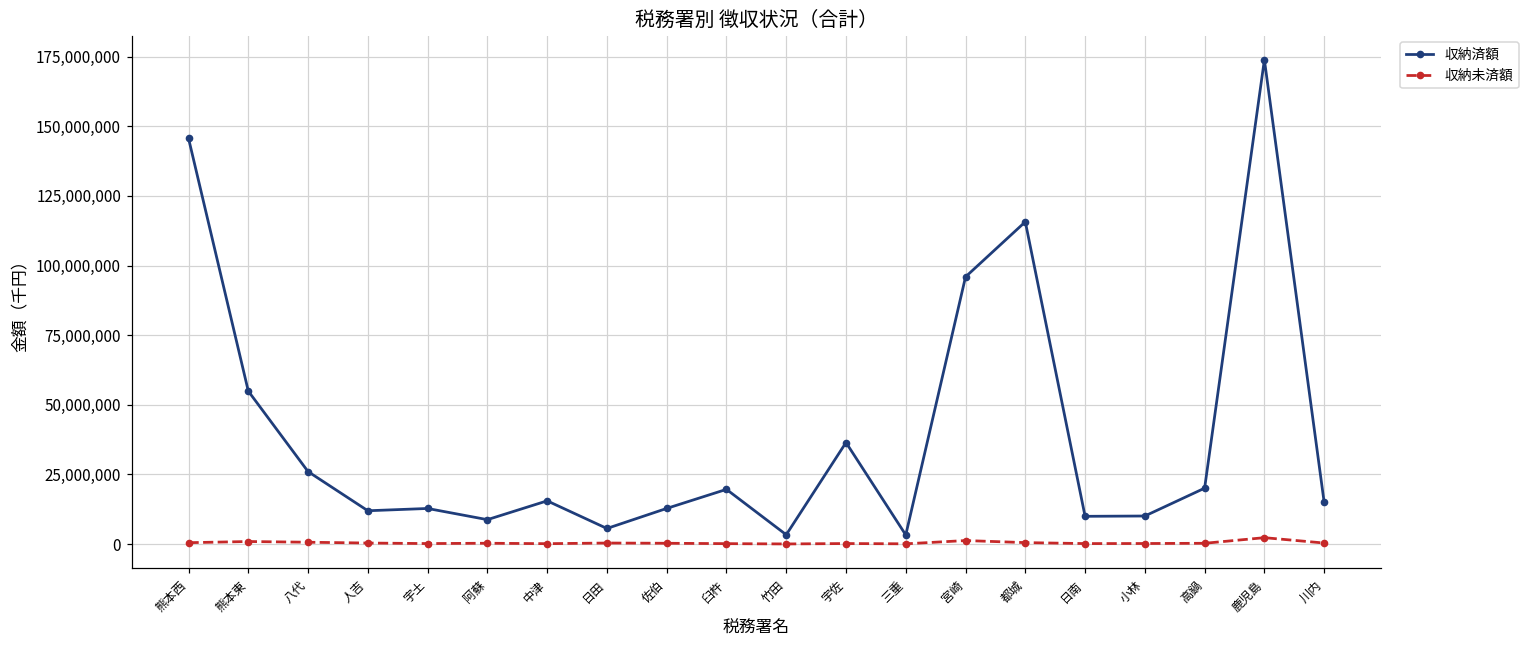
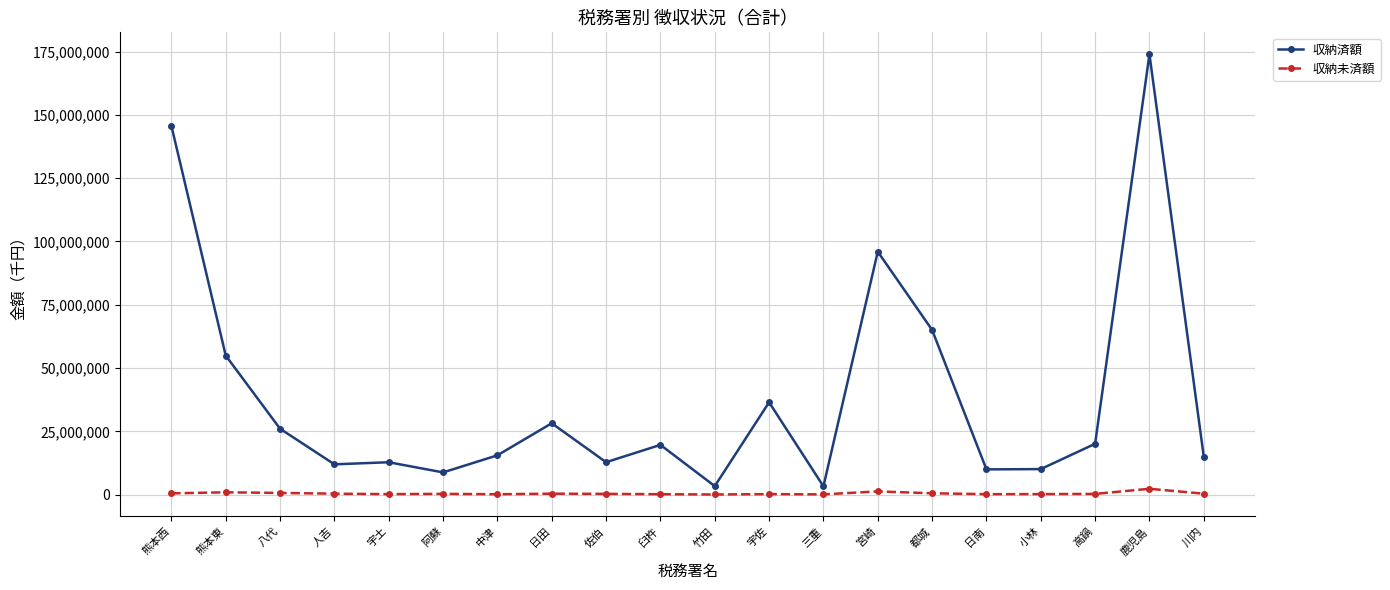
  {
    "収納済額": {
      "熊本西": "146,000,000",
      "熊本東": "55,000,000",
      "八代": "26,000,000",
      "人吉": "12,000,000",
      "宇土": "13,000,000",
      "阿蘇": "9,000,000",
      "中津": "16,000,000",
-     "日田": "6,000,000",
+     "日田": "28,000,000",
      "佐伯": "13,000,000",
      "臼杵": "20,000,000",
      "竹田": "3,000,000",
      "宇佐": "36,000,000",
      "三重": "3,000,000",
      "宮崎": "96,000,000",
-     "都城": "116,000,000",
+     "都城": "65,000,000",
      "日南": "10,000,000",
      "小林": "10,000,000",
      "高鍋": "20,000,000",
      "鹿児島": "174,000,000",
      "川内": "15,000,000"
    },
    "収納未済額": {
      "熊本西": "1,000,000",
      "熊本東": "1,000,000",
      "八代": "1,000,000",
      "人吉": "0",
      "宇土": "0",
      "阿蘇": "0",
      "中津": "0",
      "日田": "0",
      "佐伯": "0",
      "臼杵": "0",
      "竹田": "0",
      "宇佐": "0",
      "三重": "0",
      "宮崎": "1,000,000",
      "都城": "1,000,000",
      "日南": "0",
      "小林": "0",
      "高鍋": "0",
      "鹿児島": "2,000,000",
      "川内": "0"
    }
  }
